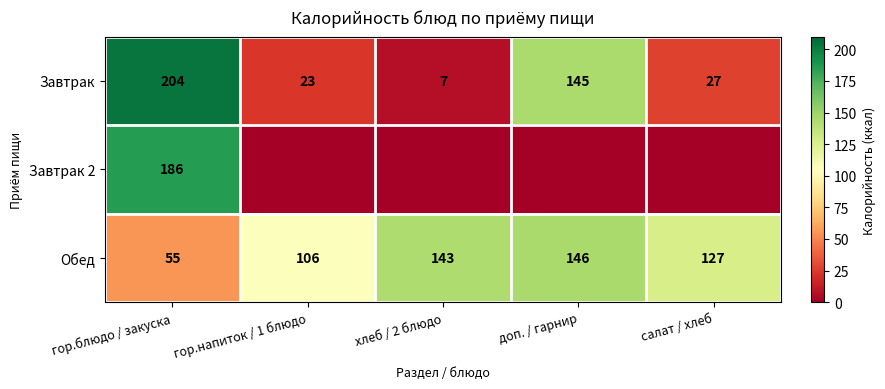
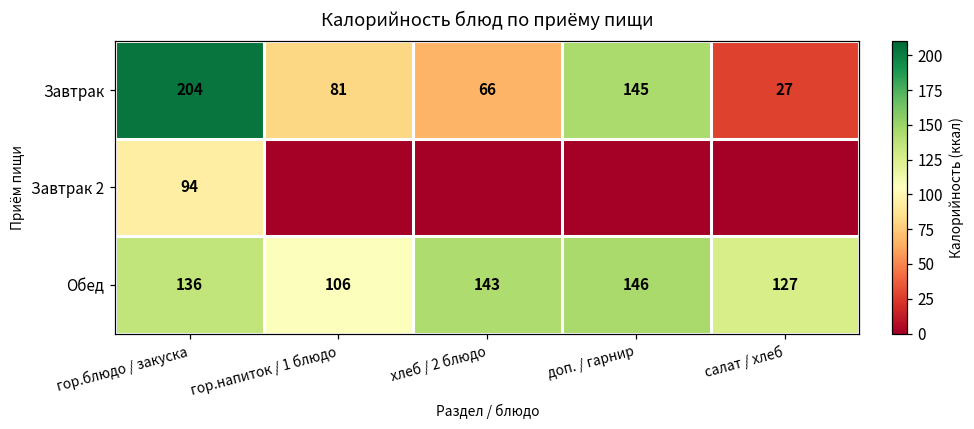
  {
    "Завтрак": {
      "гор.блюдо / закуска": 204,
-     "гор.напиток / 1 блюдо": 23,
-     "хлеб / 2 блюдо": 7,
+     "гор.напиток / 1 блюдо": 81,
+     "хлеб / 2 блюдо": 66,
      "доп. / гарнир": 145,
      "салат / хлеб": 27
    },
    "Завтрак 2": {
-     "гор.блюдо / закуска": 186
+     "гор.блюдо / закуска": 94
    },
    "Обед": {
-     "гор.блюдо / закуска": 55,
+     "гор.блюдо / закуска": 136,
      "гор.напиток / 1 блюдо": 106,
      "хлеб / 2 блюдо": 143,
      "доп. / гарнир": 146,
      "салат / хлеб": 127
    }
  }
